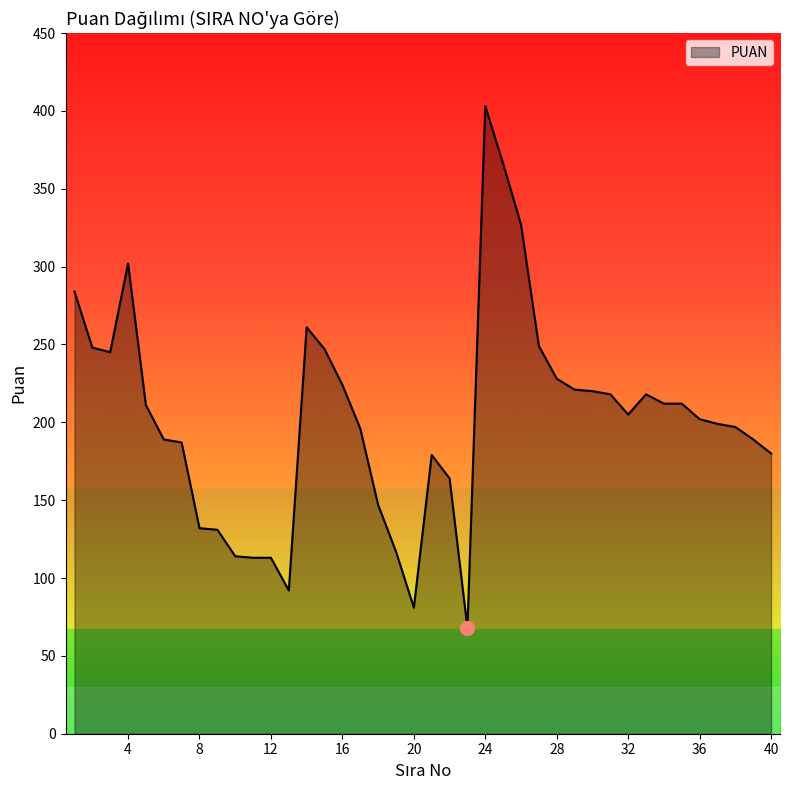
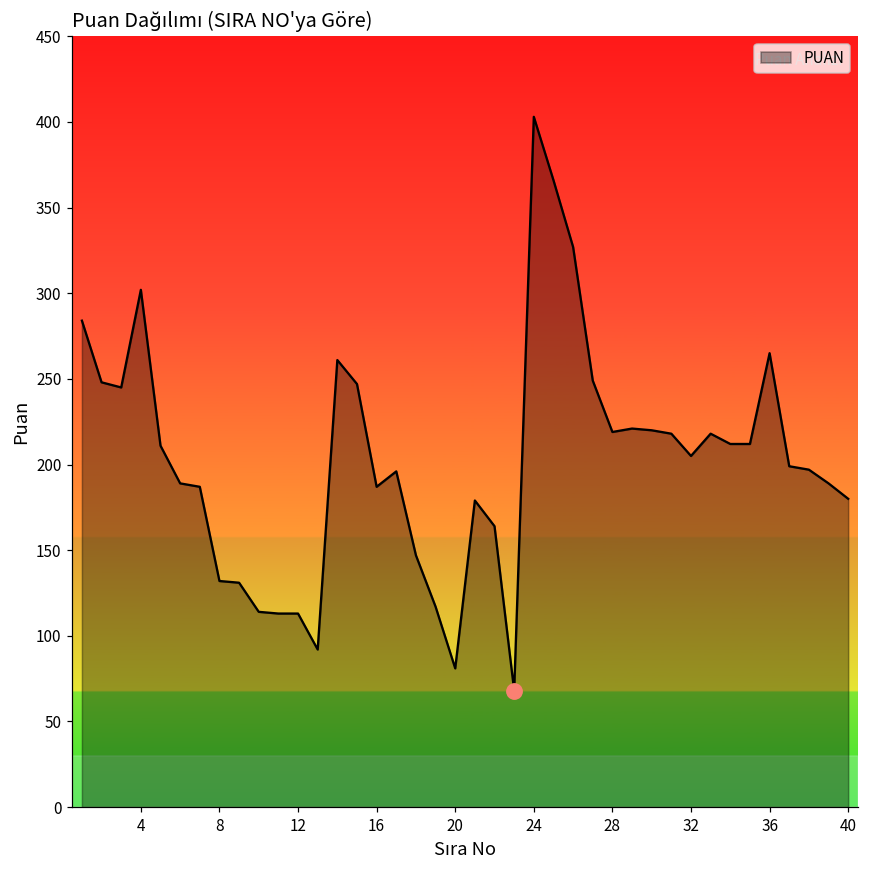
  {
    "PUAN": {
      "4": 302,
      "8": 132,
      "12": 113,
-     "16": 224,
+     "16": 187,
      "20": 81,
      "24": 403,
-     "28": 228,
+     "28": 219,
      "32": 205,
-     "36": 202,
+     "36": 265,
      "40": 180
    }
  }
